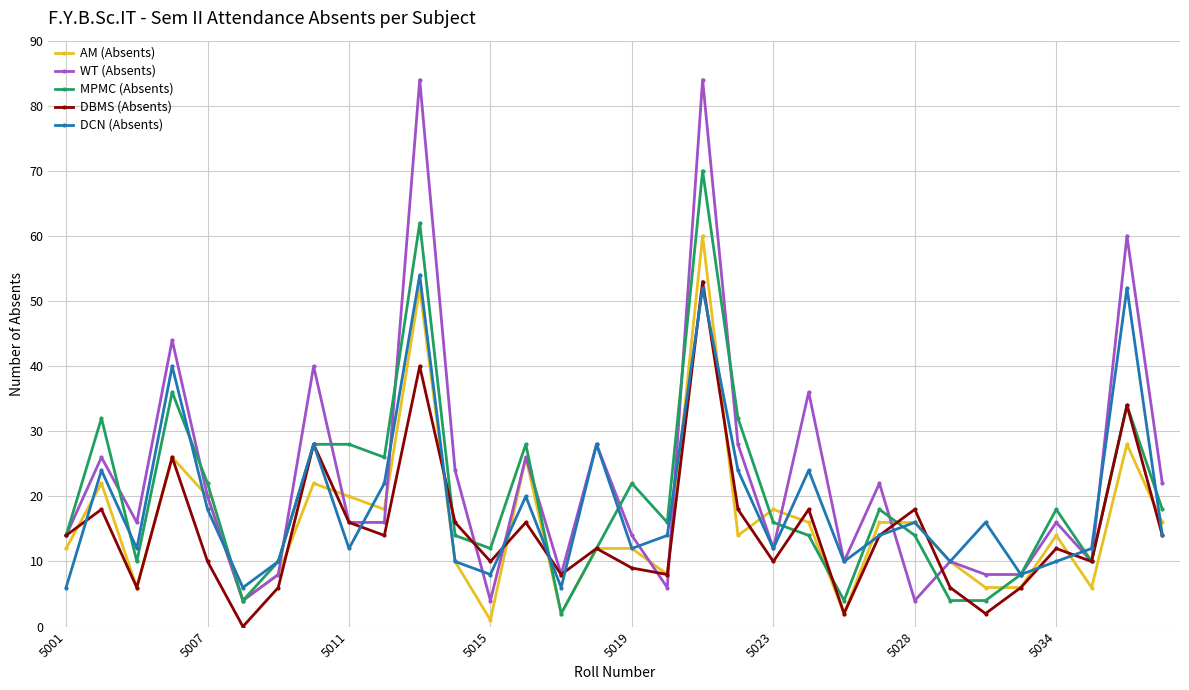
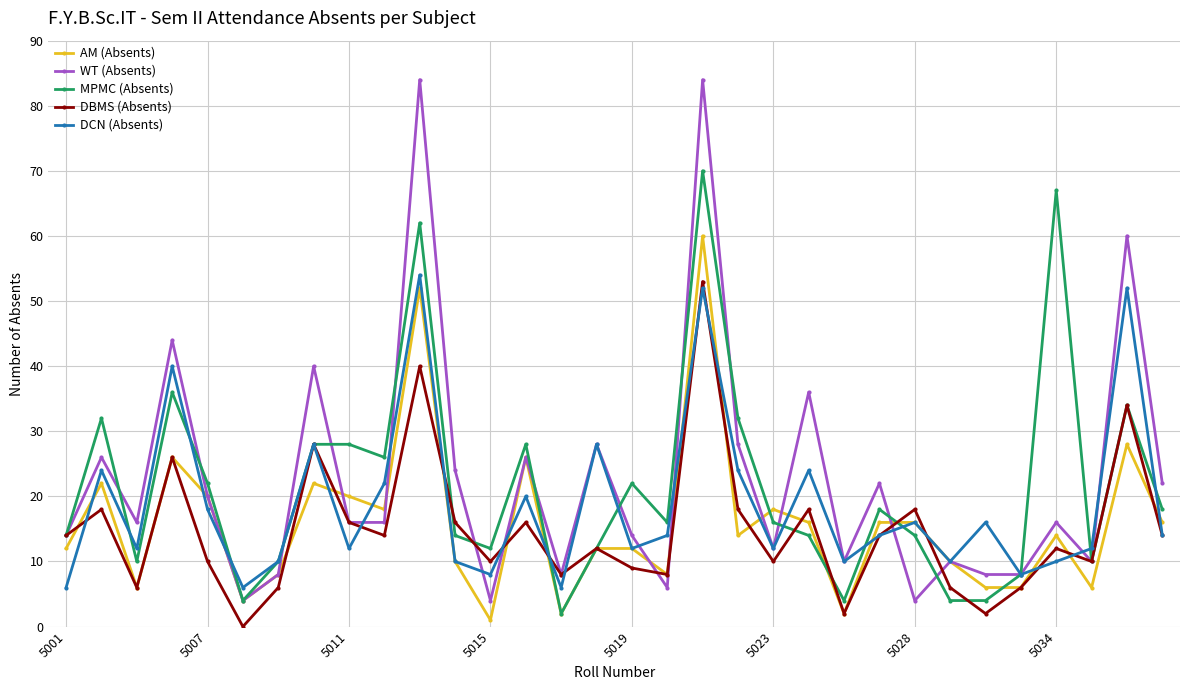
  {
    "AM (Absents)": {
      "5001": 12,
      "5011": 20,
      "5015": 1,
      "5023": 18,
      "5034": 14
    },
    "WT (Absents)": {
      "5015": 4,
      "5019": 14,
      "5028": 4,
      "5034": 16
    },
    "MPMC (Absents)": {
      "5007": 22,
      "5011": 28,
      "5015": 12,
      "5019": 22,
      "5023": 16,
      "5028": 14,
-     "5034": 18
+     "5034": 67
    },
    "DBMS (Absents)": {
      "5007": 10,
      "5015": 10,
      "5019": 9,
      "5023": 10,
      "5028": 18,
      "5034": 12
    },
    "DCN (Absents)": {
      "5001": 6,
      "5007": 18,
      "5011": 12,
      "5015": 8,
      "5034": 10
    }
  }
